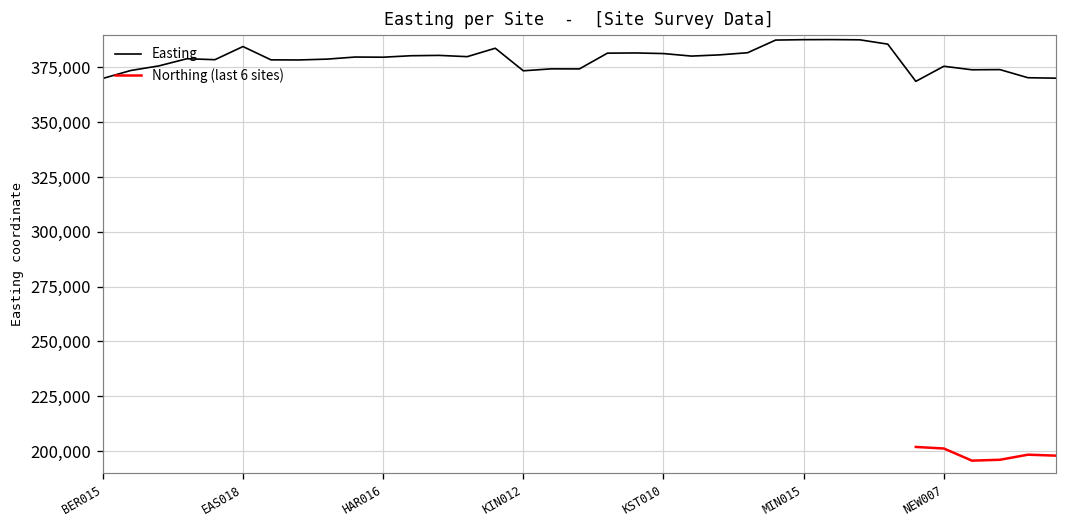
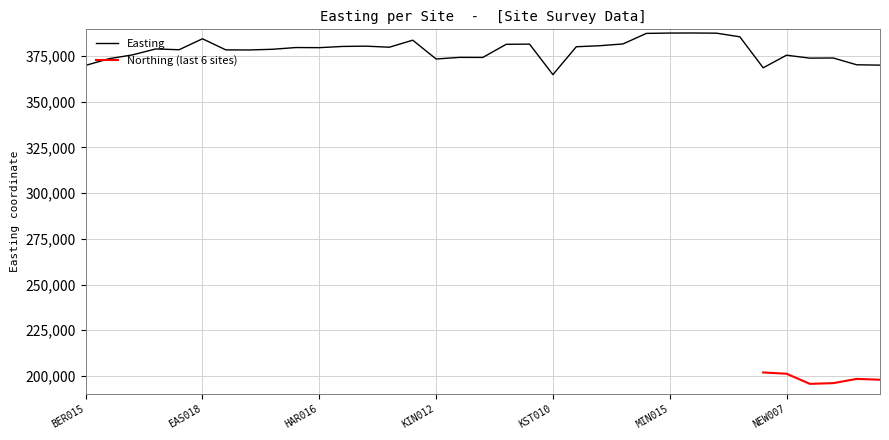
  {
    "Easting": {
      "BER015": "370,000",
      "EAS018": "384,000",
      "HAR016": "380,000",
      "KIN012": "373,000",
-     "KST010": "381,000",
+     "KST010": "365,000",
      "MIN015": "388,000",
      "NEW007": "375,000"
    },
    "Northing (last 6 sites)": {
      "NEW007": "201,000"
    }
  }
